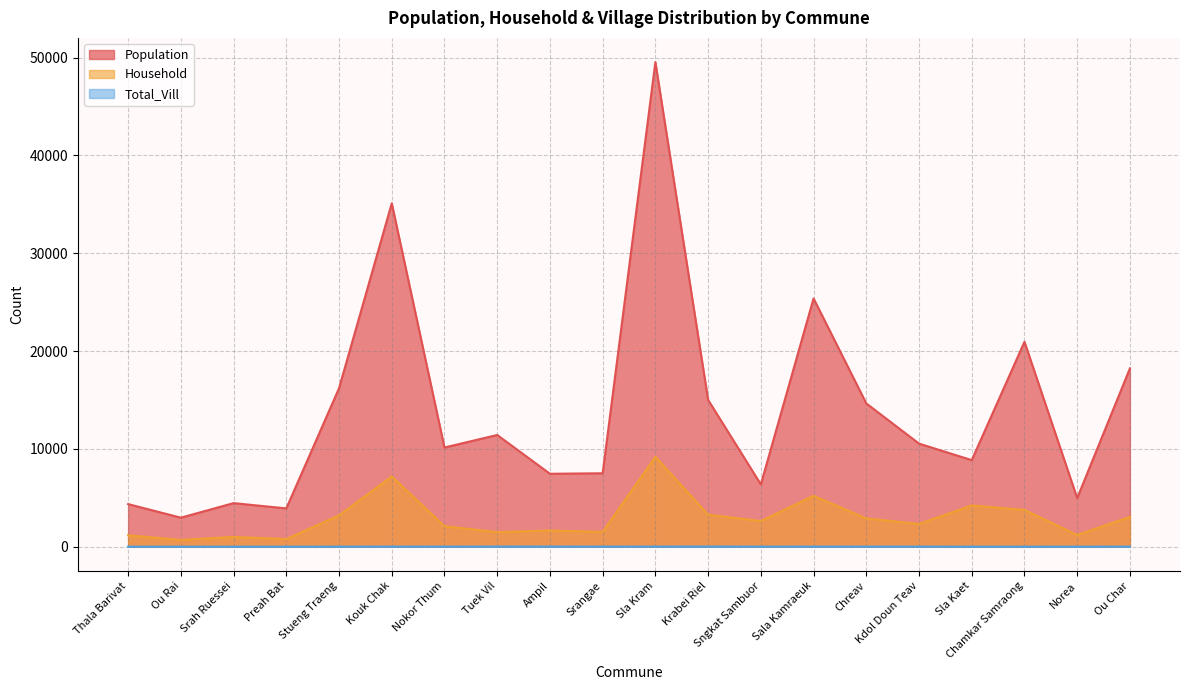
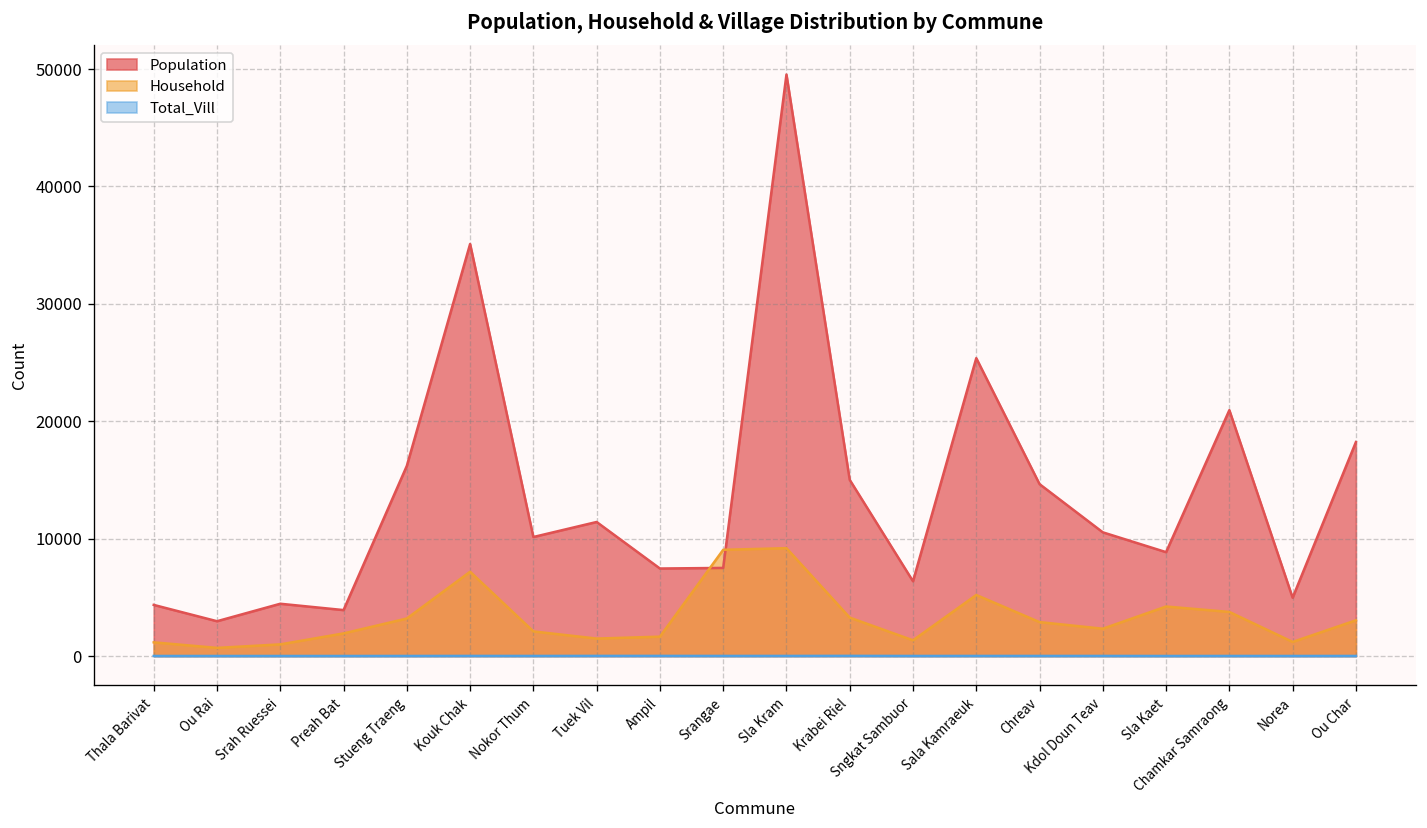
  {
    "Population": {
      "Thala Barivat": 4000,
      "Ou Rai": 3000,
      "Srah Ruessei": 4000,
      "Preah Bat": 4000,
      "Stueng Traeng": 16000,
      "Kouk Chak": 35000,
      "Nokor Thum": 10000,
      "Tuek Vil": 11000,
      "Ampil": 7000,
      "Srangae": 8000,
      "Sla Kram": 50000,
      "Krabei Riel": 15000,
      "Sngkat Sambuor": 6000,
      "Sala Kamraeuk": 25000,
      "Chreav": 15000,
      "Kdol Doun Teav": 11000,
      "Sla Kaet": 9000,
      "Chamkar Samraong": 21000,
      "Norea": 5000,
      "Ou Char": 18000
    },
    "Household": {
      "Thala Barivat": 1000,
      "Ou Rai": 1000,
      "Srah Ruessei": 1000,
-     "Preah Bat": 1000,
+     "Preah Bat": 2000,
      "Stueng Traeng": 3000,
      "Kouk Chak": 7000,
      "Nokor Thum": 2000,
      "Tuek Vil": 1000,
      "Ampil": 2000,
-     "Srangae": 2000,
+     "Srangae": 9000,
      "Sla Kram": 9000,
      "Krabei Riel": 3000,
-     "Sngkat Sambuor": 3000,
+     "Sngkat Sambuor": 1000,
      "Sala Kamraeuk": 5000,
      "Chreav": 3000,
      "Kdol Doun Teav": 2000,
      "Sla Kaet": 4000,
      "Chamkar Samraong": 4000,
      "Norea": 1000,
      "Ou Char": 3000
    },
    "Total_Vill": {
      "Thala Barivat": 0,
      "Ou Rai": 0,
      "Srah Ruessei": 0,
      "Preah Bat": 0,
      "Stueng Traeng": 0,
      "Kouk Chak": 0,
      "Nokor Thum": 0,
      "Tuek Vil": 0,
      "Ampil": 0,
      "Srangae": 0,
      "Sla Kram": 0,
      "Krabei Riel": 0,
      "Sngkat Sambuor": 0,
      "Sala Kamraeuk": 0,
      "Chreav": 0,
      "Kdol Doun Teav": 0,
      "Sla Kaet": 0,
      "Chamkar Samraong": 0,
      "Norea": 0,
      "Ou Char": 0
    }
  }
